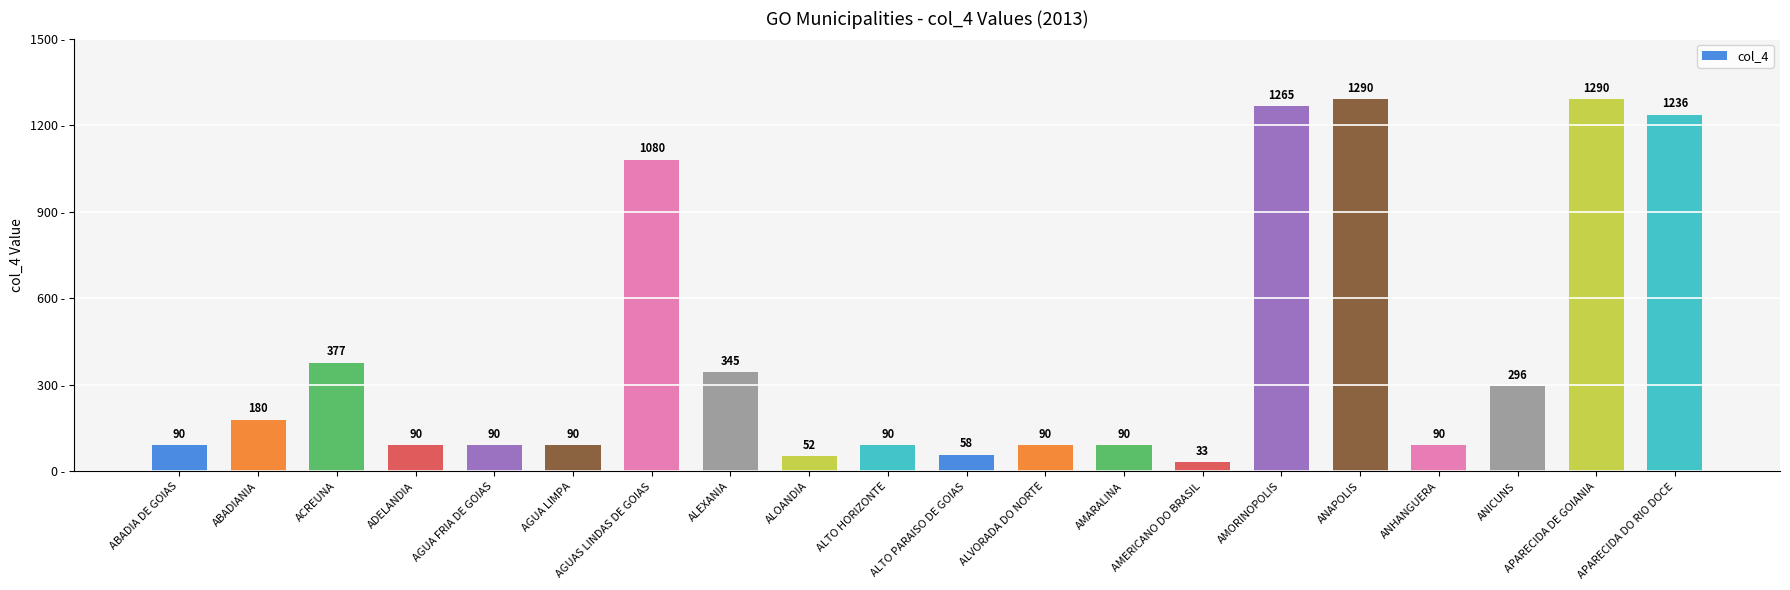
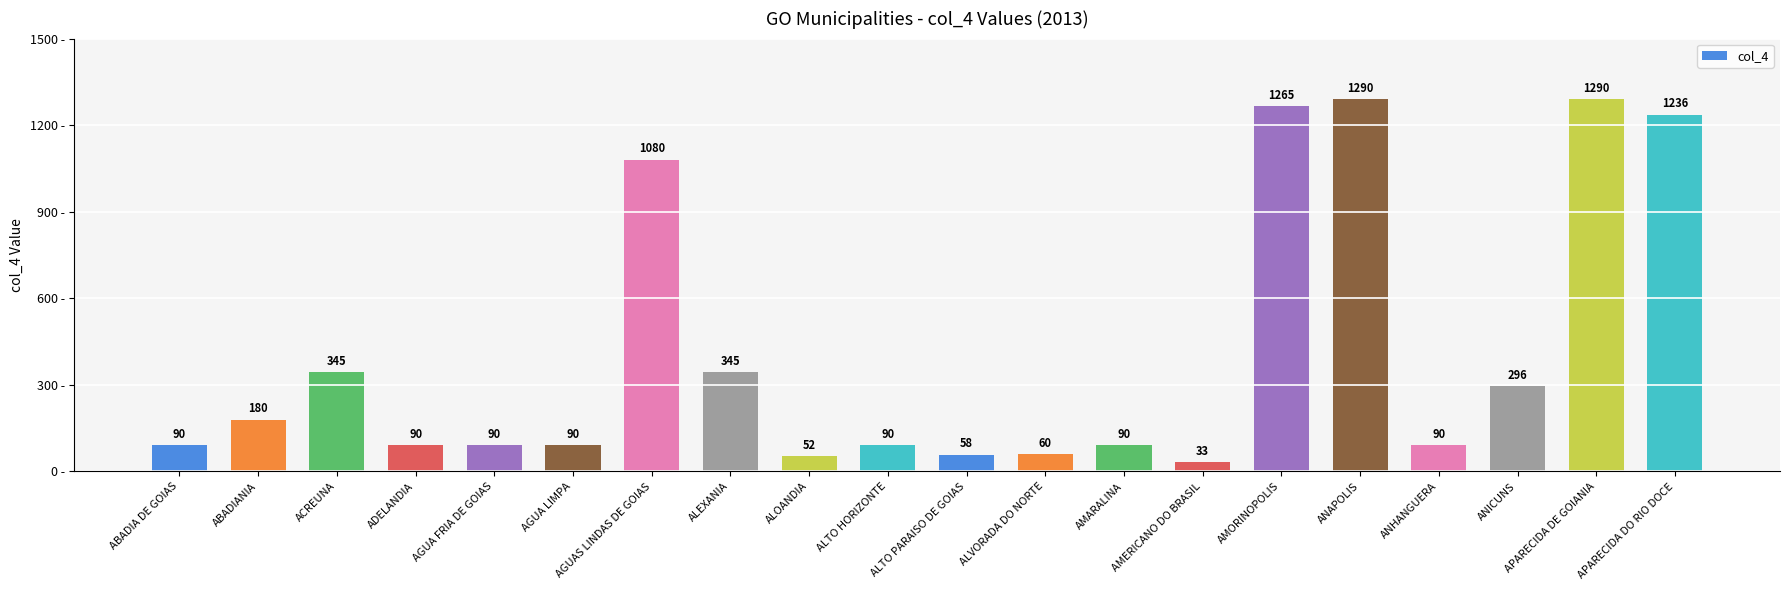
  {
    "ABADIA DE GOIAS": 90,
    "ABADIANIA": 180,
-   "ACREUNA": 377,
+   "ACREUNA": 345,
    "ADELANDIA": 90,
    "AGUA FRIA DE GOIAS": 90,
    "AGUA LIMPA": 90,
    "AGUAS LINDAS DE GOIAS": 1080,
    "ALEXANIA": 345,
    "ALOANDIA": 52,
    "ALTO HORIZONTE": 90,
    "ALTO PARAISO DE GOIAS": 58,
-   "ALVORADA DO NORTE": 90,
+   "ALVORADA DO NORTE": 60,
    "AMARALINA": 90,
    "AMERICANO DO BRASIL": 33,
    "AMORINOPOLIS": 1265,
    "ANAPOLIS": 1290,
    "ANHANGUERA": 90,
    "ANICUNS": 296,
    "APARECIDA DE GOIANIA": 1290,
    "APARECIDA DO RIO DOCE": 1236
  }
